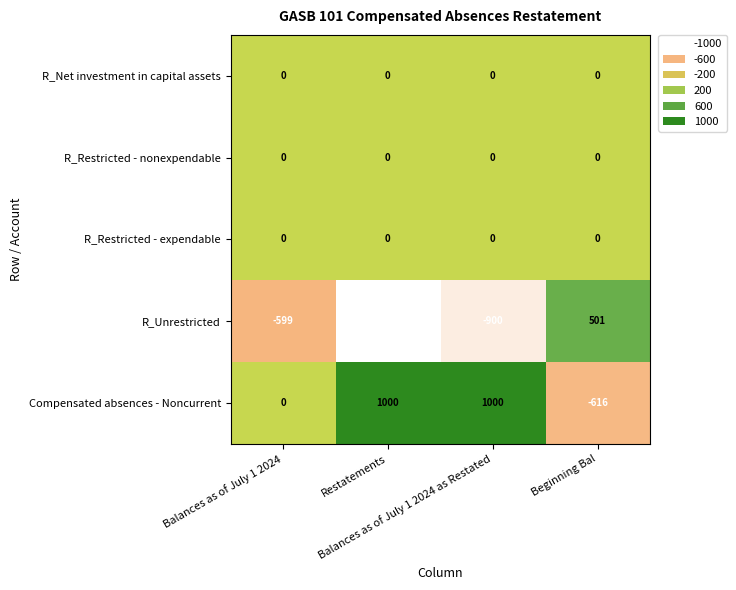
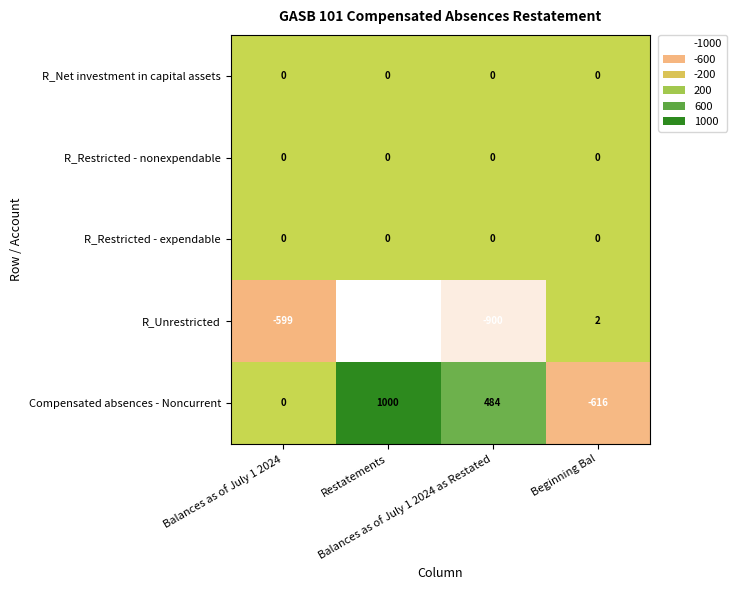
  {
    "R_Net investment in capital assets": {
      "Balances as of July 1 2024": 0,
      "Restatements": 0,
      "Balances as of July 1 2024 as Restated": 0,
      "Beginning Bal": 0
    },
    "R_Restricted - nonexpendable": {
      "Balances as of July 1 2024": 0,
      "Restatements": 0,
      "Balances as of July 1 2024 as Restated": 0,
      "Beginning Bal": 0
    },
    "R_Restricted - expendable": {
      "Balances as of July 1 2024": 0,
      "Restatements": 0,
      "Balances as of July 1 2024 as Restated": 0,
      "Beginning Bal": 0
    },
    "R_Unrestricted": {
      "Balances as of July 1 2024": -599,
-     "Beginning Bal": 501
+     "Beginning Bal": 2
    },
    "Compensated absences - Noncurrent": {
      "Balances as of July 1 2024": 0,
      "Restatements": 1000,
-     "Balances as of July 1 2024 as Restated": 1000,
+     "Balances as of July 1 2024 as Restated": 484,
      "Beginning Bal": -616
    }
  }
